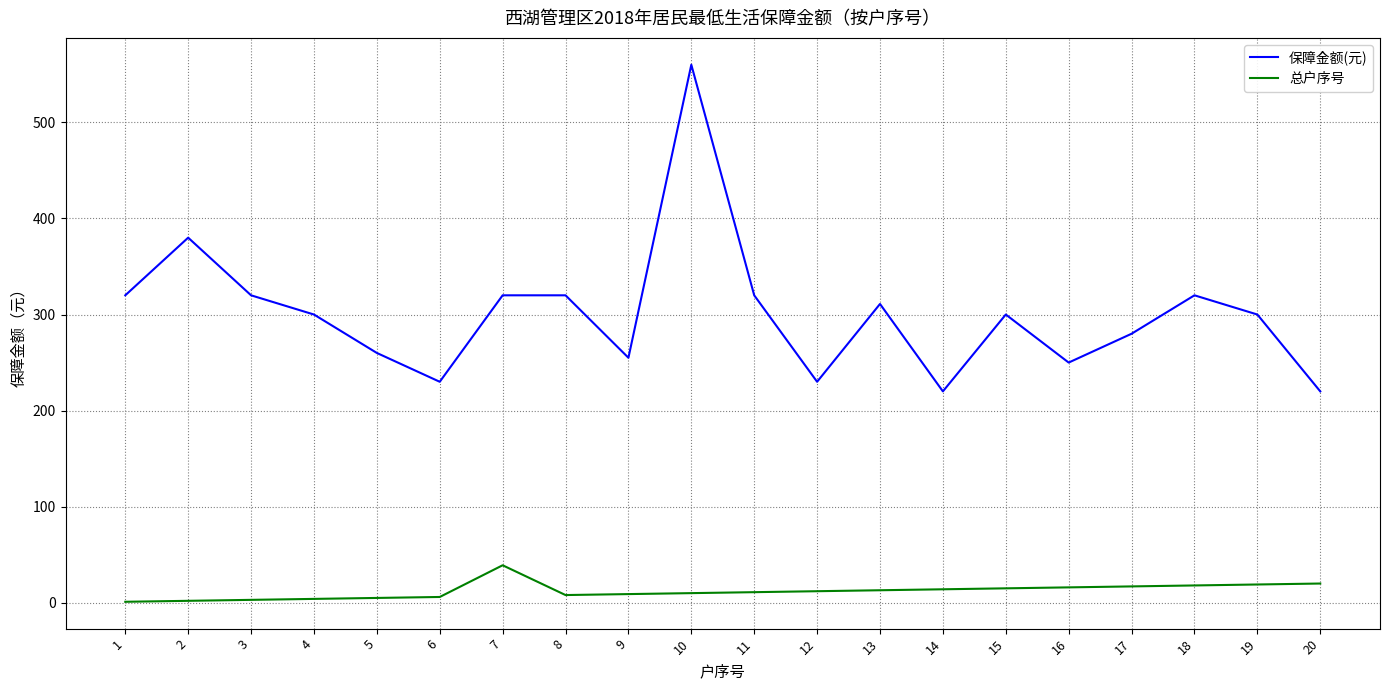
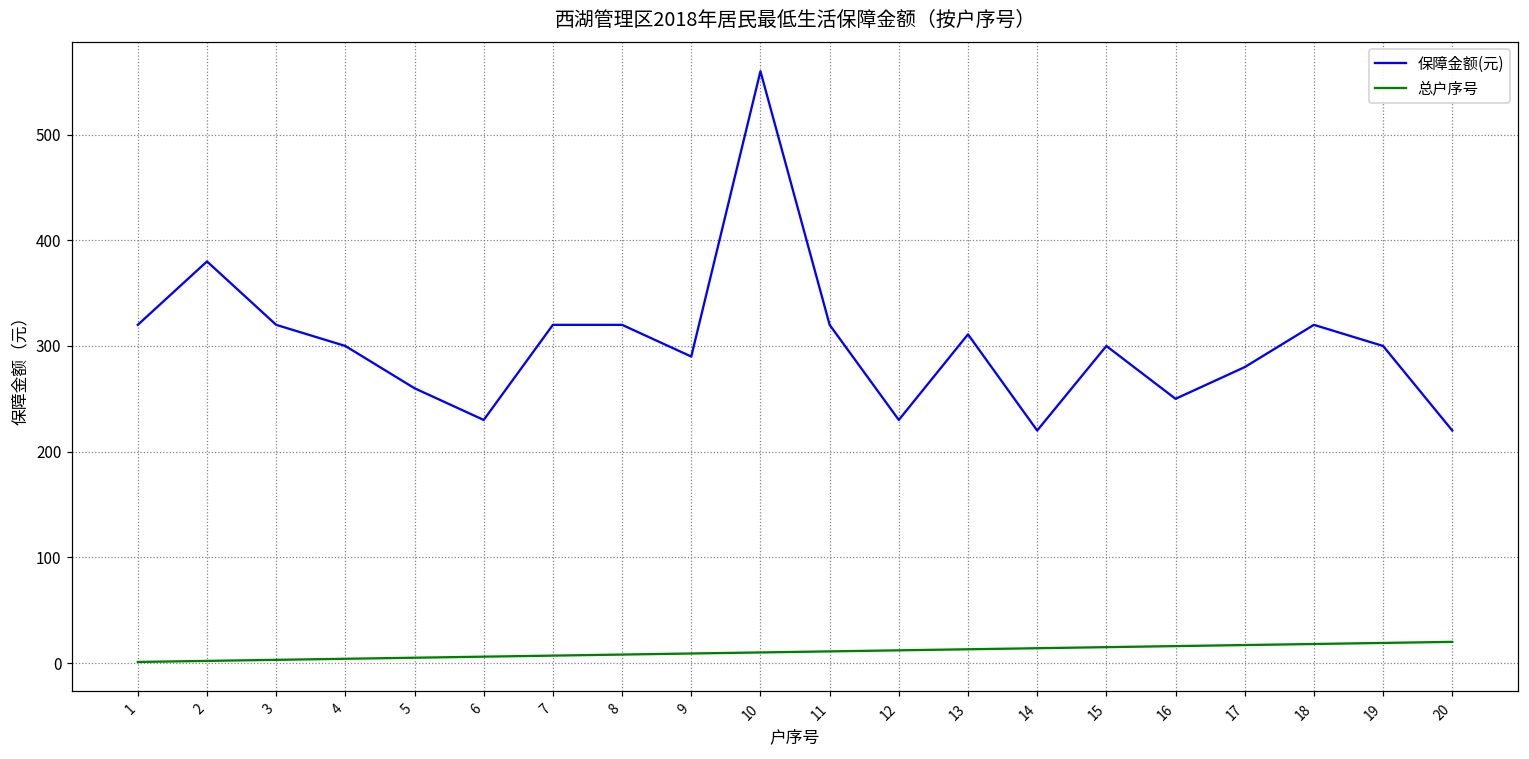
  {
    "保障金额(元)": {
      "1": 320,
      "2": 380,
      "3": 320,
      "4": 300,
      "5": 260,
      "6": 230,
      "7": 320,
      "8": 320,
-     "9": 260,
+     "9": 290,
      "10": 560,
      "11": 320,
      "12": 230,
      "13": 310,
      "14": 220,
      "15": 300,
      "16": 250,
      "17": 280,
      "18": 320,
      "19": 300,
      "20": 220
    },
    "总户序号": {
      "1": 0,
      "2": 0,
      "3": 0,
      "4": 0,
      "5": 10,
      "6": 10,
-     "7": 40,
+     "7": 10,
      "8": 10,
      "9": 10,
      "10": 10,
      "11": 10,
      "12": 10,
      "13": 10,
      "14": 10,
      "15": 20,
      "16": 20,
      "17": 20,
      "18": 20,
      "19": 20,
      "20": 20
    }
  }
